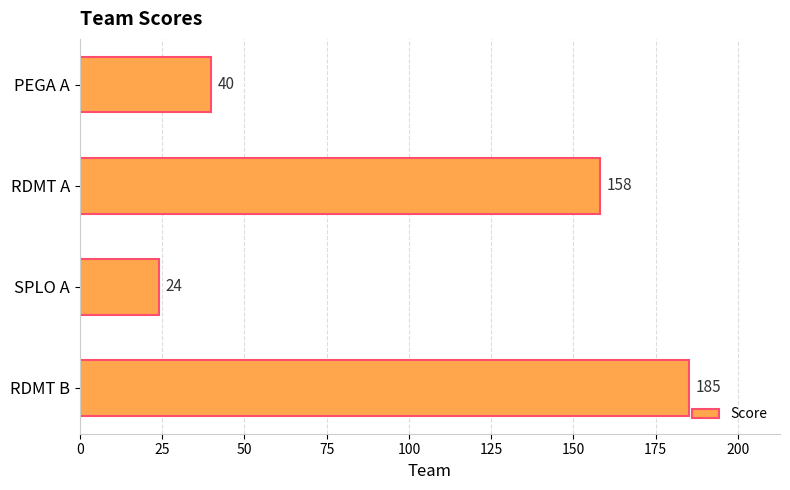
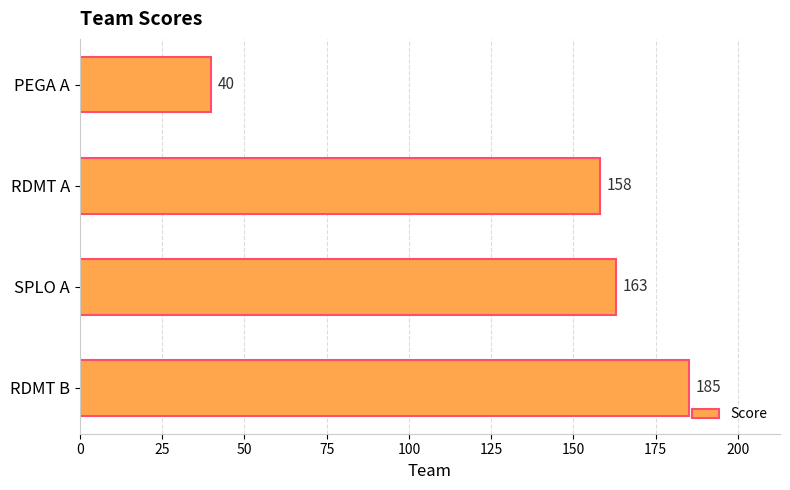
  {
    "PEGA A": 40,
    "RDMT A": 158,
-   "SPLO A": 24,
+   "SPLO A": 163,
    "RDMT B": 185
  }
